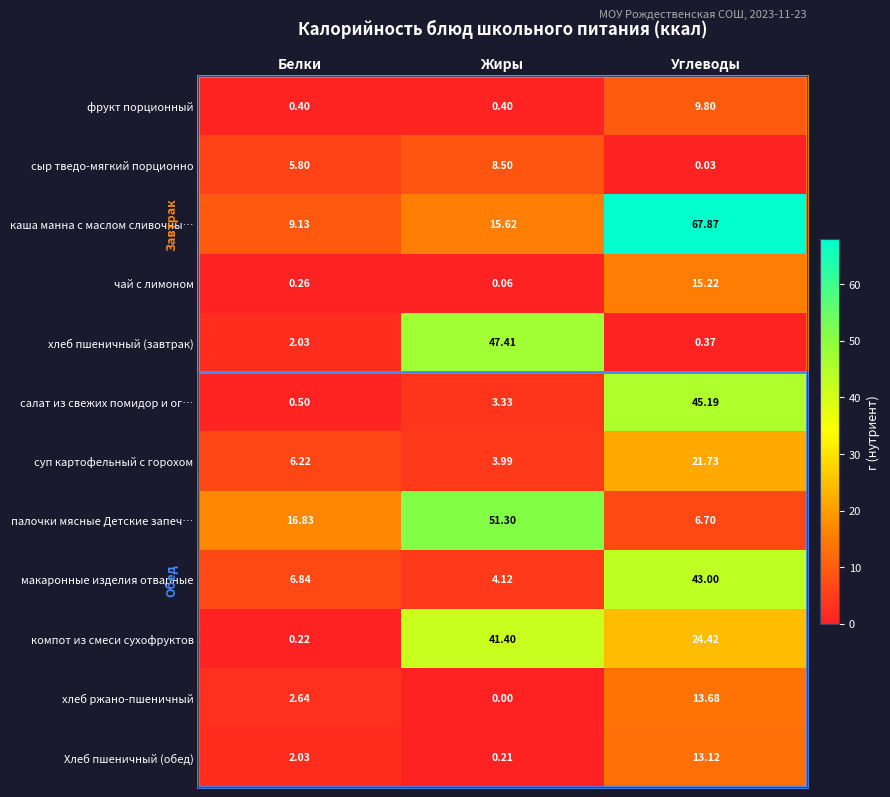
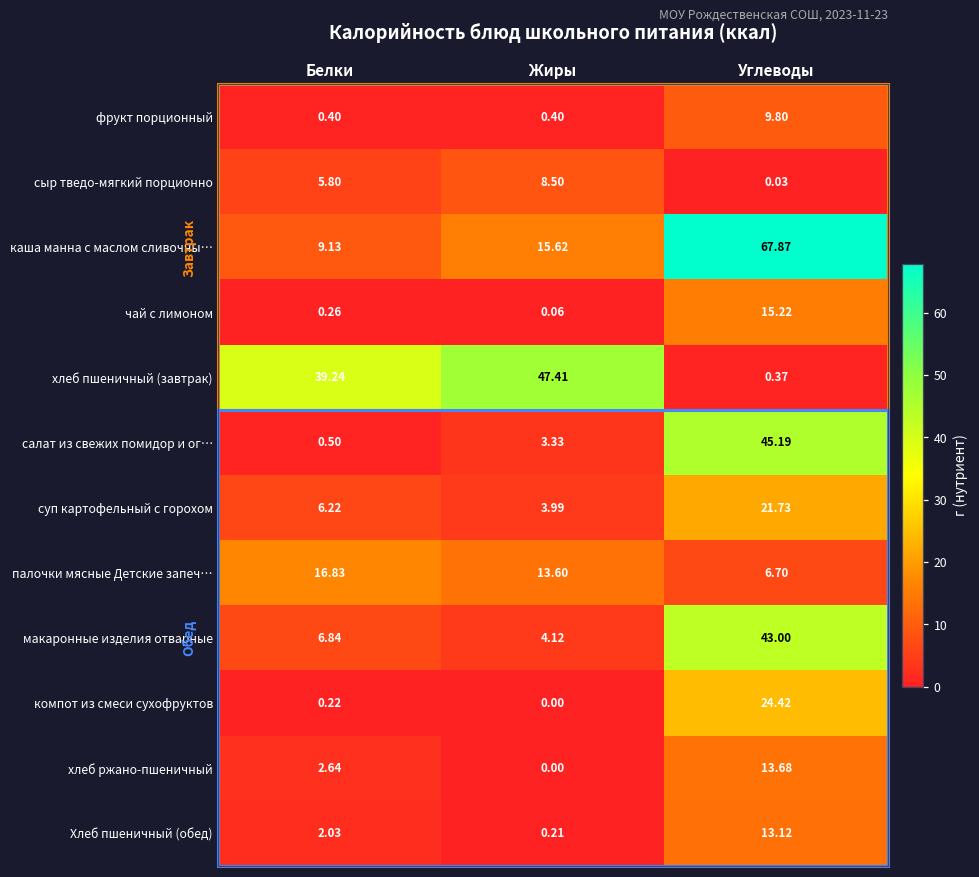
  {
    "фрукт порционный": {
      "Белки": 0.40,
      "Жиры": 0.40,
      "Углеводы": 9.80
    },
    "сыр тведо-мягкий порционно": {
      "Белки": 5.80,
      "Жиры": 8.50,
      "Углеводы": 0.03
    },
    "каша манна с маслом сливочны…": {
      "Белки": 9.13,
      "Жиры": 15.62,
      "Углеводы": 67.87
    },
    "чай с лимоном": {
      "Белки": 0.26,
      "Жиры": 0.06,
      "Углеводы": 15.22
    },
    "хлеб пшеничный (завтрак)": {
-     "Белки": 2.03,
+     "Белки": 39.24,
      "Жиры": 47.41,
      "Углеводы": 0.37
    },
    "салат из свежих помидор и ог…": {
      "Белки": 0.50,
      "Жиры": 3.33,
      "Углеводы": 45.19
    },
    "суп картофельный с горохом": {
      "Белки": 6.22,
      "Жиры": 3.99,
      "Углеводы": 21.73
    },
    "палочки мясные Детские запеч…": {
      "Белки": 16.83,
-     "Жиры": 51.30,
+     "Жиры": 13.60,
      "Углеводы": 6.70
    },
    "макаронные изделия отварные": {
      "Белки": 6.84,
      "Жиры": 4.12,
      "Углеводы": 43.00
    },
    "компот из смеси сухофруктов": {
      "Белки": 0.22,
-     "Жиры": 41.40,
+     "Жиры": 0.00,
      "Углеводы": 24.42
    },
    "хлеб ржано-пшеничный": {
      "Белки": 2.64,
      "Жиры": 0.00,
      "Углеводы": 13.68
    },
    "Хлеб пшеничный (обед)": {
      "Белки": 2.03,
      "Жиры": 0.21,
      "Углеводы": 13.12
    }
  }
